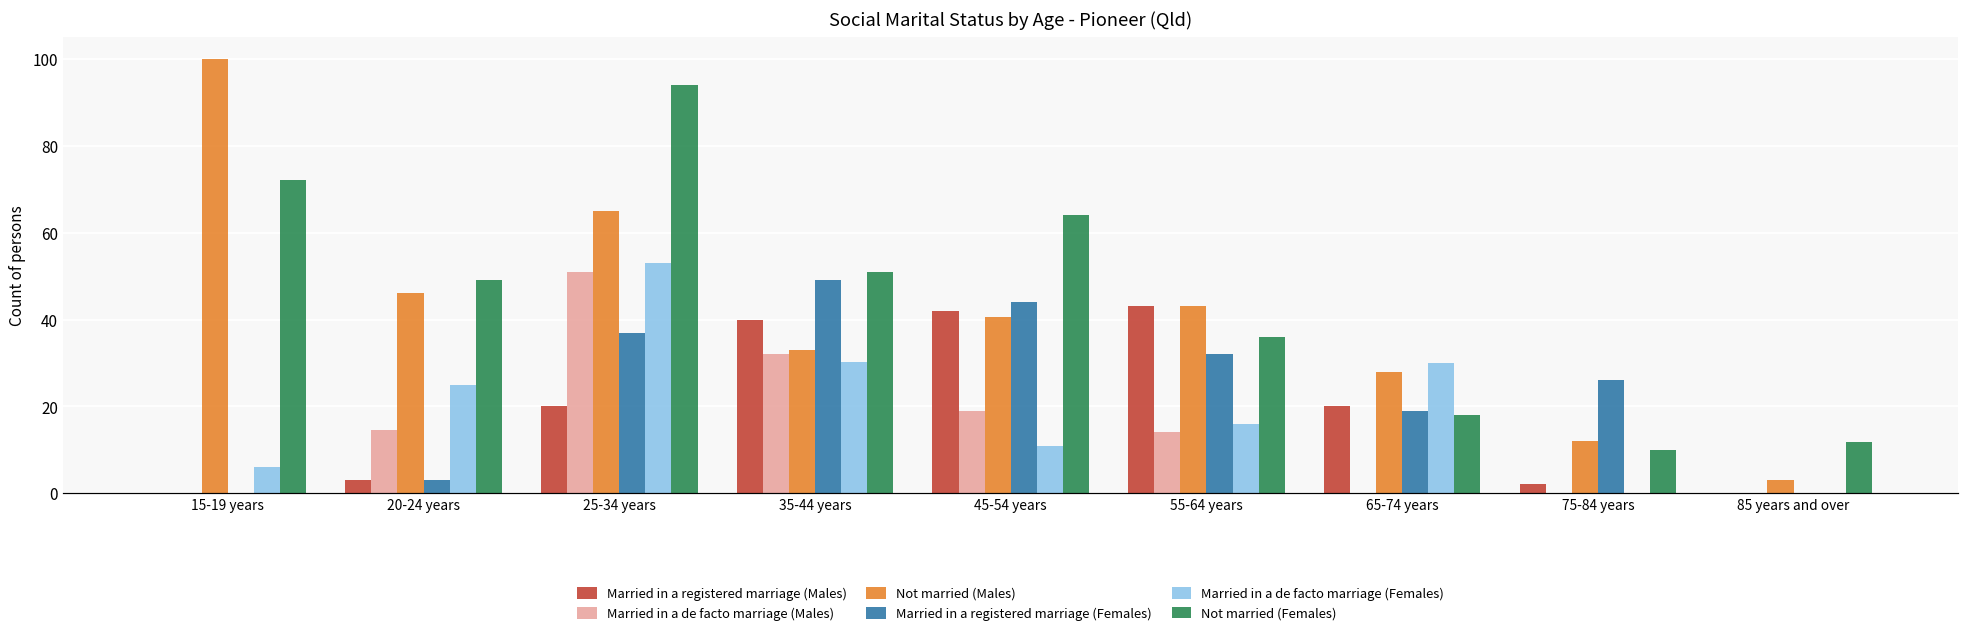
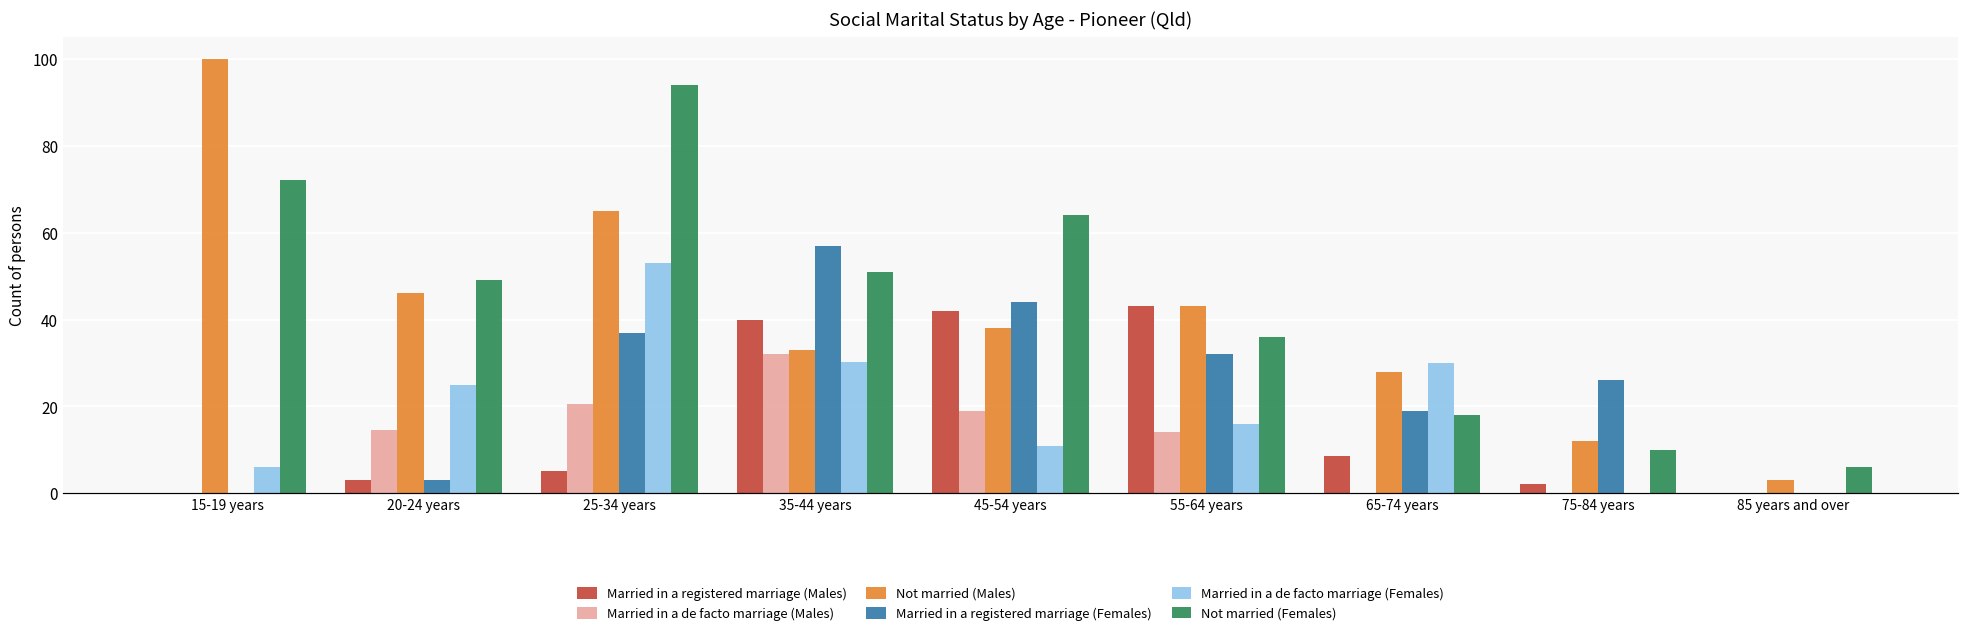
  {
    "Married in a registered marriage (Males)": {
      "15-19 years": 0,
      "20-24 years": 3,
-     "25-34 years": 20,
+     "25-34 years": 5,
      "35-44 years": 40,
      "45-54 years": 42,
      "55-64 years": 43,
-     "65-74 years": 20,
+     "65-74 years": 9,
      "75-84 years": 2,
      "85 years and over": 0
    },
    "Married in a de facto marriage (Males)": {
      "15-19 years": 0,
      "20-24 years": 15,
-     "25-34 years": 51,
+     "25-34 years": 21,
      "35-44 years": 32,
      "45-54 years": 19,
      "55-64 years": 14,
      "65-74 years": 0,
      "75-84 years": 0,
      "85 years and over": 0
    },
    "Not married (Males)": {
      "15-19 years": 100,
      "20-24 years": 46,
      "25-34 years": 65,
      "35-44 years": 33,
-     "45-54 years": 41,
+     "45-54 years": 38,
      "55-64 years": 43,
      "65-74 years": 28,
      "75-84 years": 12,
      "85 years and over": 3
    },
    "Married in a registered marriage (Females)": {
      "15-19 years": 0,
      "20-24 years": 3,
      "25-34 years": 37,
-     "35-44 years": 49,
+     "35-44 years": 57,
      "45-54 years": 44,
      "55-64 years": 32,
      "65-74 years": 19,
      "75-84 years": 26,
      "85 years and over": 0
    },
    "Married in a de facto marriage (Females)": {
      "15-19 years": 6,
      "20-24 years": 25,
      "25-34 years": 53,
      "35-44 years": 30,
      "45-54 years": 11,
      "55-64 years": 16,
      "65-74 years": 30,
      "75-84 years": 0,
      "85 years and over": 0
    },
    "Not married (Females)": {
      "15-19 years": 72,
      "20-24 years": 49,
      "25-34 years": 94,
      "35-44 years": 51,
      "45-54 years": 64,
      "55-64 years": 36,
      "65-74 years": 18,
      "75-84 years": 10,
-     "85 years and over": 12
+     "85 years and over": 6
    }
  }
